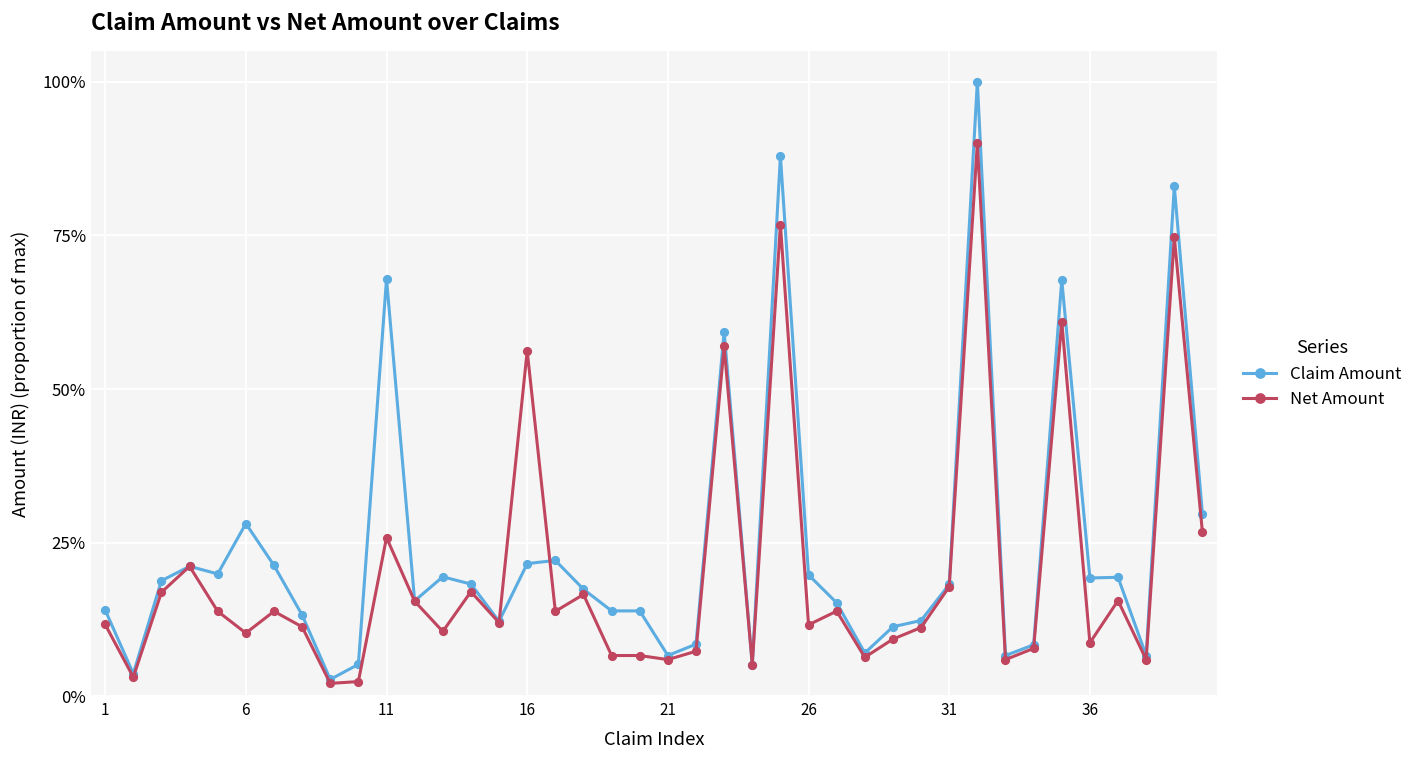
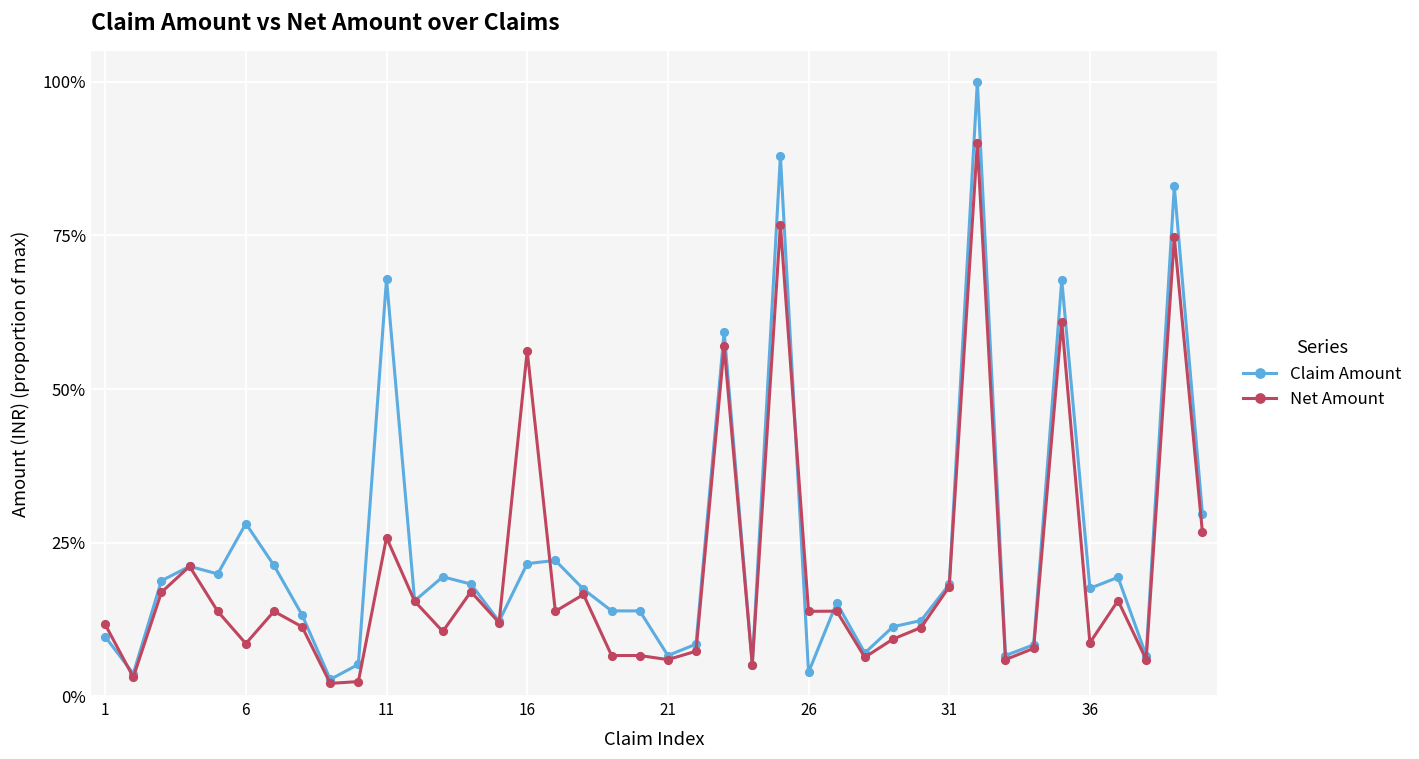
  {
    "Claim Amount": {
-     "1": "14%",
+     "1": "10%",
      "6": "28%",
      "11": "68%",
      "16": "22%",
      "21": "7%",
-     "26": "20%",
-     "36": "19%"
+     "26": "4%",
+     "36": "18%"
    },
    "Net Amount": {
      "1": "12%",
-     "6": "10%",
+     "6": "9%",
      "11": "26%",
      "16": "56%",
      "21": "6%",
-     "26": "12%",
+     "26": "14%",
      "36": "9%"
    }
  }
